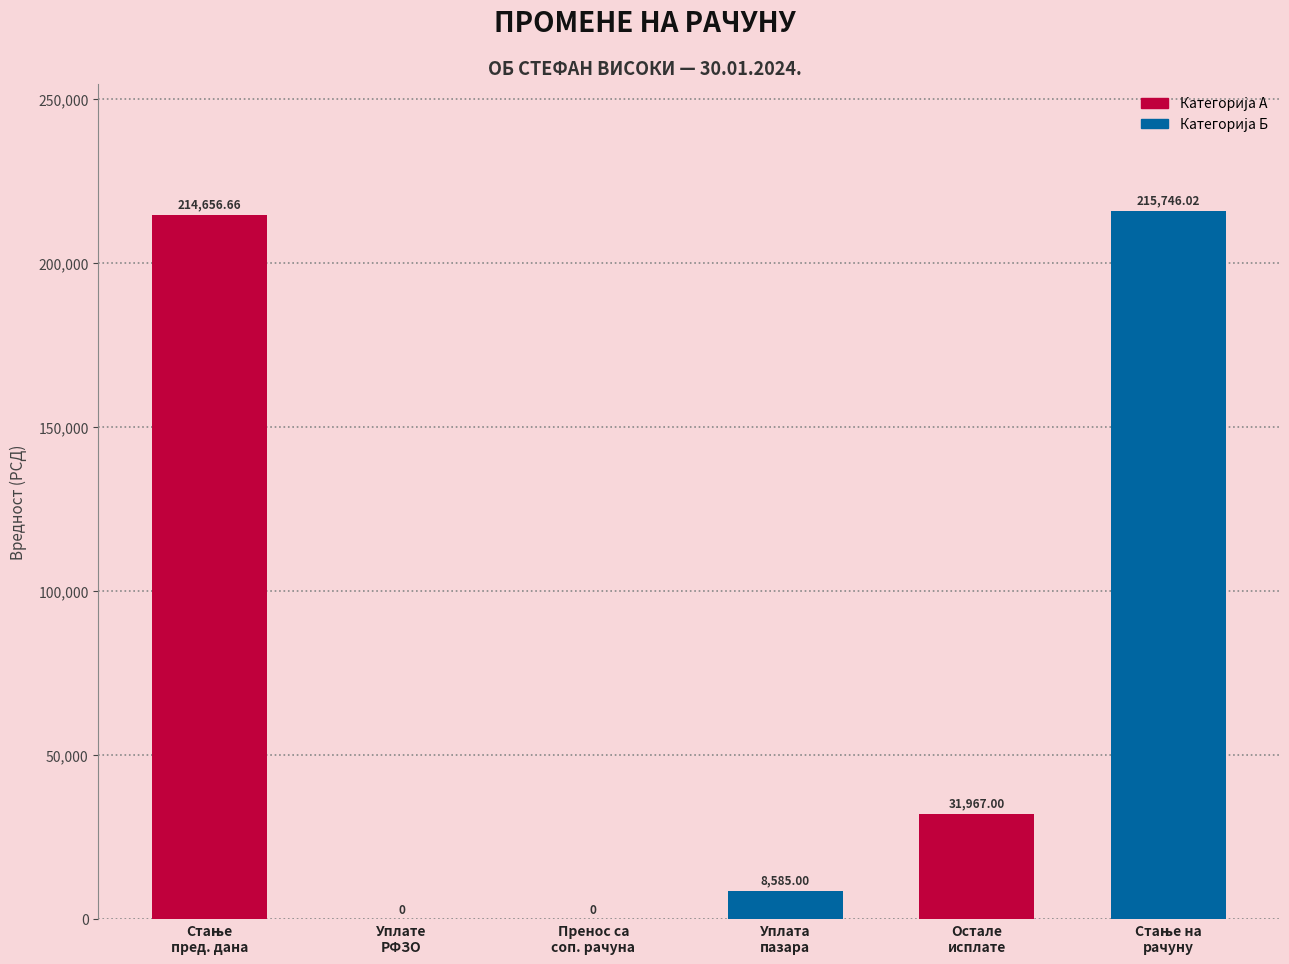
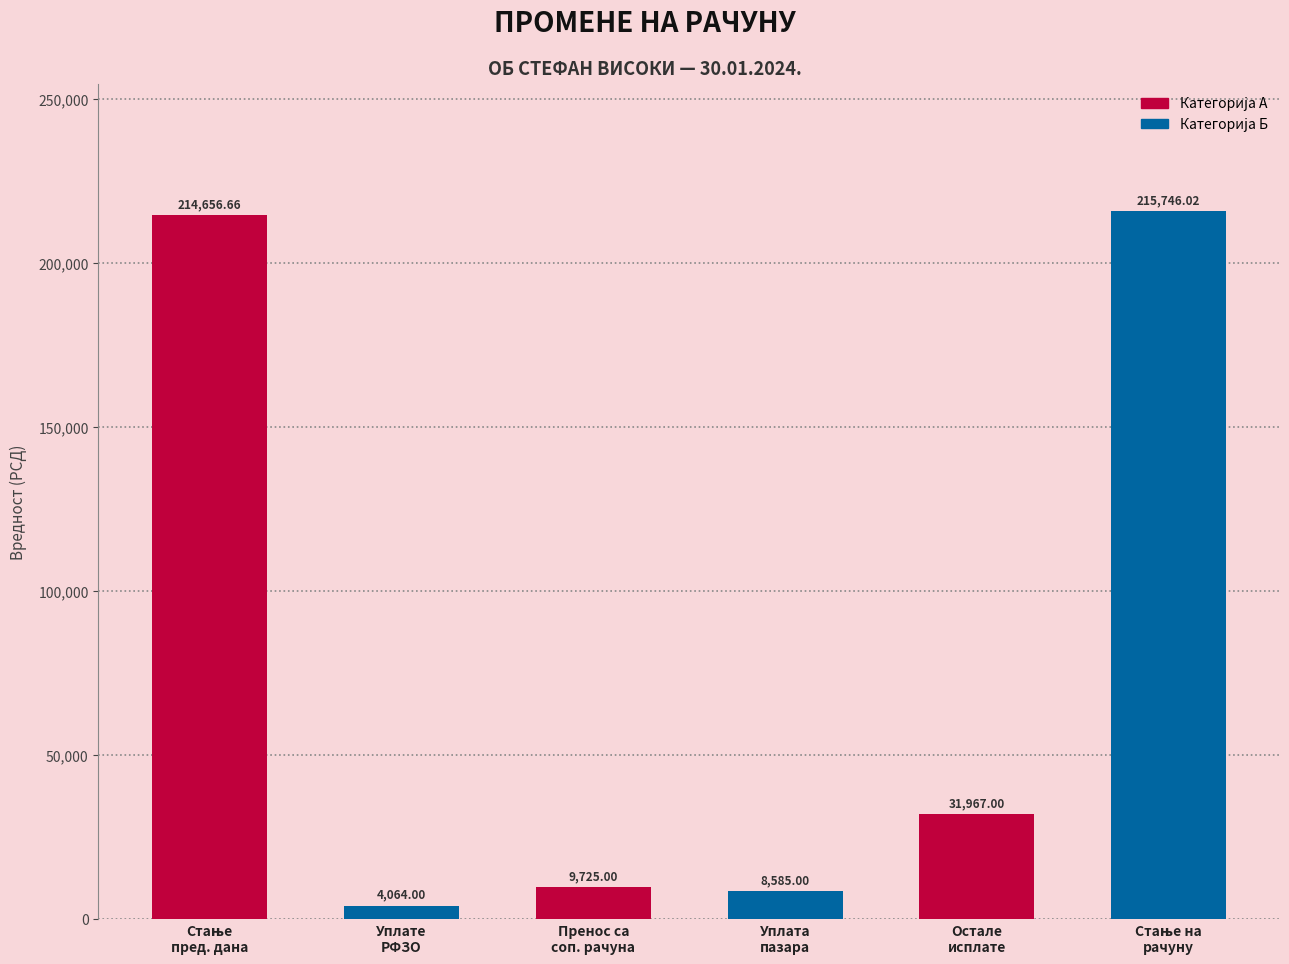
  {
    "Стање пред. дана": "214,656.66",
-   "Уплате РФЗО": "0",
-   "Пренос са соп. рачуна": "0",
+   "Уплате РФЗО": "4,064.00",
+   "Пренос са соп. рачуна": "9,725.00",
    "Уплата пазара": "8,585.00",
    "Остале исплате": "31,967.00",
    "Стање на рачуну": "215,746.02"
  }
